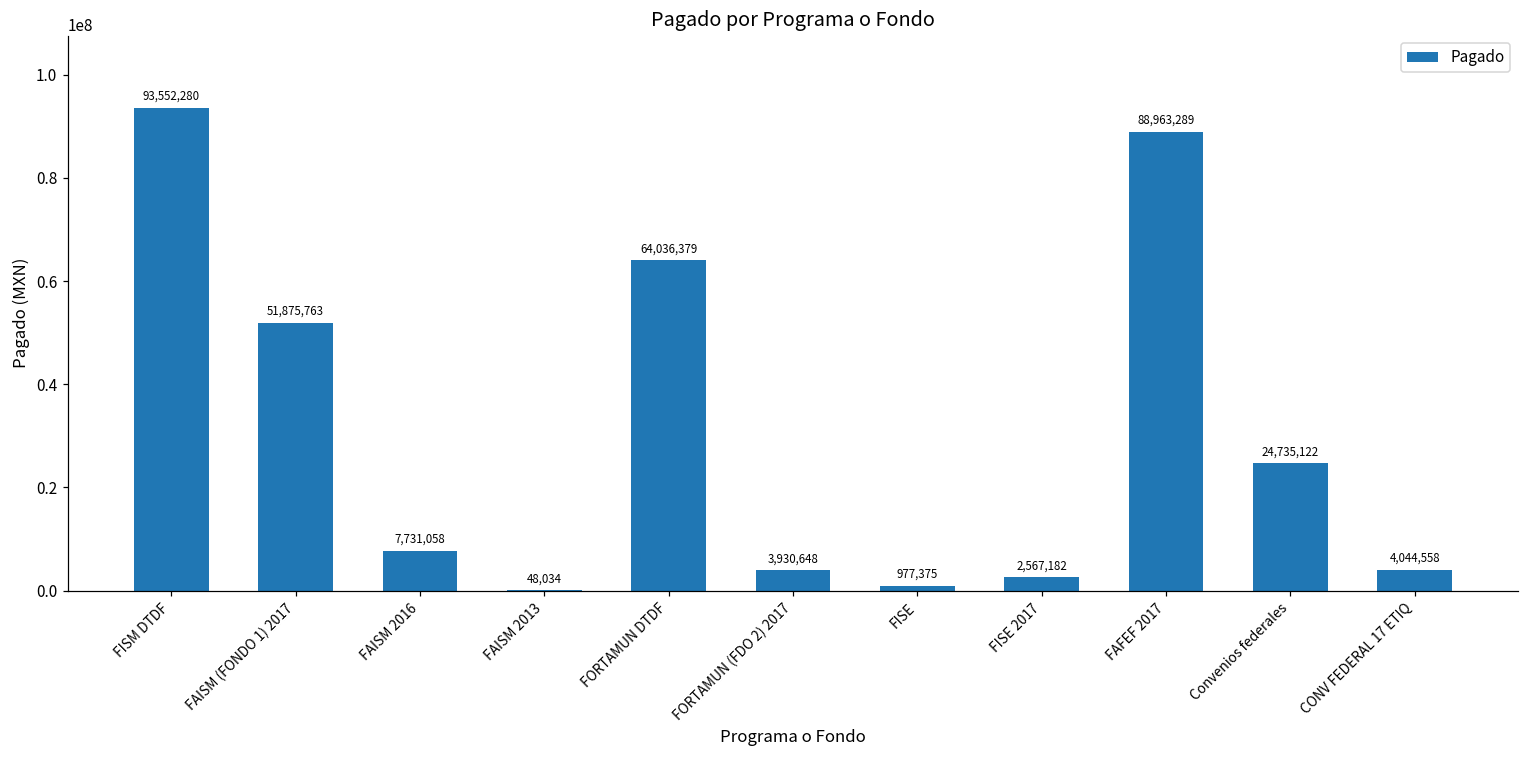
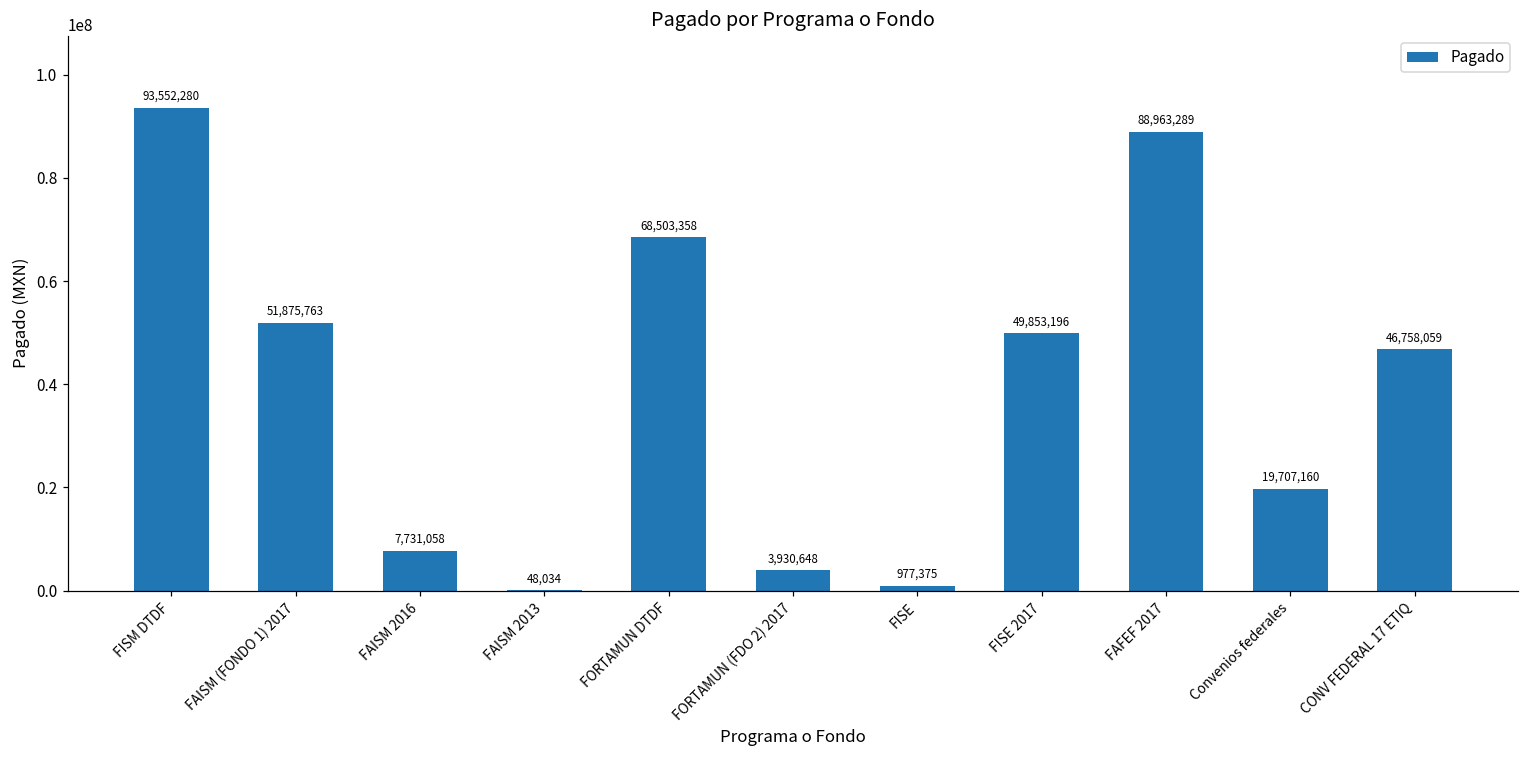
  {
    "FISM DTDF": "93,552,280",
    "FAISM (FONDO 1) 2017": "51,875,763",
    "FAISM 2016": "7,731,058",
    "FAISM 2013": "48,034",
-   "FORTAMUN DTDF": "64,036,379",
+   "FORTAMUN DTDF": "68,503,358",
    "FORTAMUN (FDO 2) 2017": "3,930,648",
    "FISE": "977,375",
-   "FISE 2017": "2,567,182",
+   "FISE 2017": "49,853,196",
    "FAFEF 2017": "88,963,289",
-   "Convenios federales": "24,735,122",
-   "CONV FEDERAL 17 ETIQ": "4,044,558"
+   "Convenios federales": "19,707,160",
+   "CONV FEDERAL 17 ETIQ": "46,758,059"
  }
